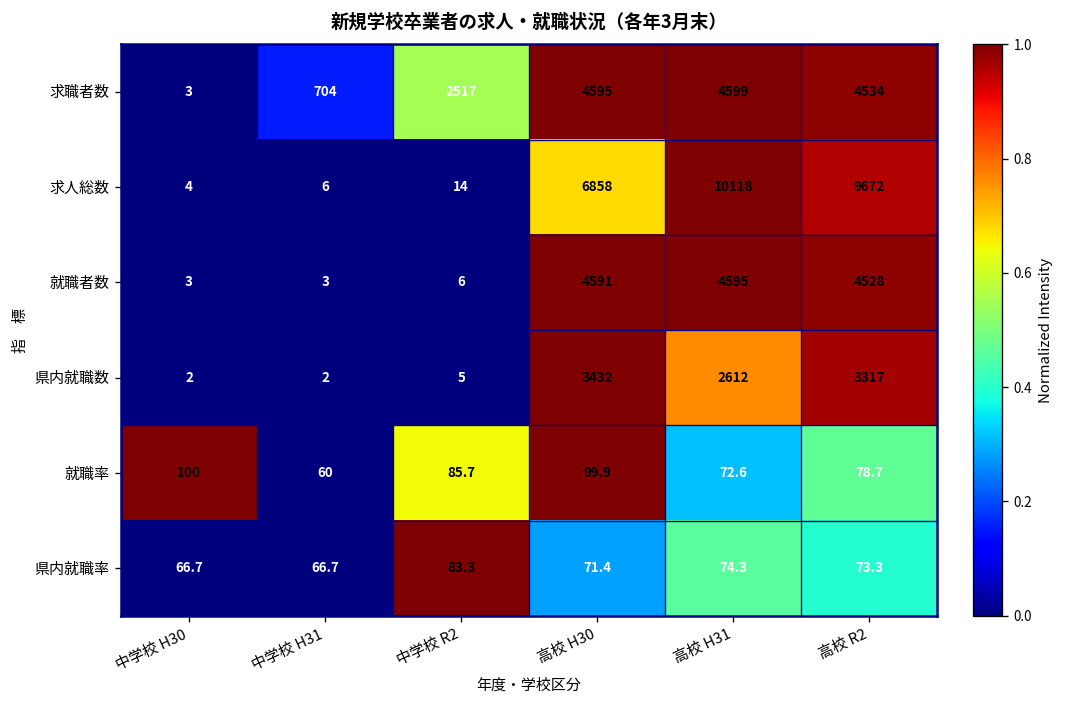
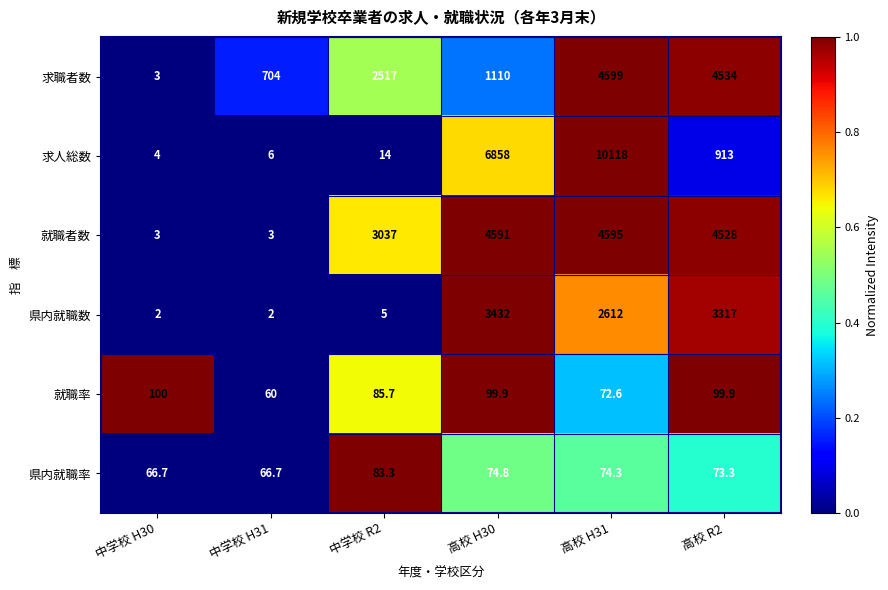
  {
    "求職者数": {
      "中学校 H30": 3,
      "中学校 H31": 704,
      "中学校 R2": 2517,
-     "高校 H30": 4595,
+     "高校 H30": 1110,
      "高校 H31": 4599,
      "高校 R2": 4534
    },
    "求人総数": {
      "中学校 H30": 4,
      "中学校 H31": 6,
      "中学校 R2": 14,
      "高校 H30": 6858,
      "高校 H31": 10118,
-     "高校 R2": 9672
+     "高校 R2": 913
    },
    "就職者数": {
      "中学校 H30": 3,
      "中学校 H31": 3,
-     "中学校 R2": 6,
+     "中学校 R2": 3037,
      "高校 H30": 4591,
      "高校 H31": 4595,
      "高校 R2": 4528
    },
    "県内就職数": {
      "中学校 H30": 2,
      "中学校 H31": 2,
      "中学校 R2": 5,
      "高校 H30": 3432,
      "高校 H31": 2612,
      "高校 R2": 3317
    },
    "就職率": {
      "中学校 H30": 100,
      "中学校 H31": 60,
      "中学校 R2": 85.7,
      "高校 H30": 99.9,
      "高校 H31": 72.6,
-     "高校 R2": 78.7
+     "高校 R2": 99.9
    },
    "県内就職率": {
      "中学校 H30": 66.7,
      "中学校 H31": 66.7,
      "中学校 R2": 83.3,
-     "高校 H30": 71.4,
+     "高校 H30": 74.8,
      "高校 H31": 74.3,
      "高校 R2": 73.3
    }
  }
